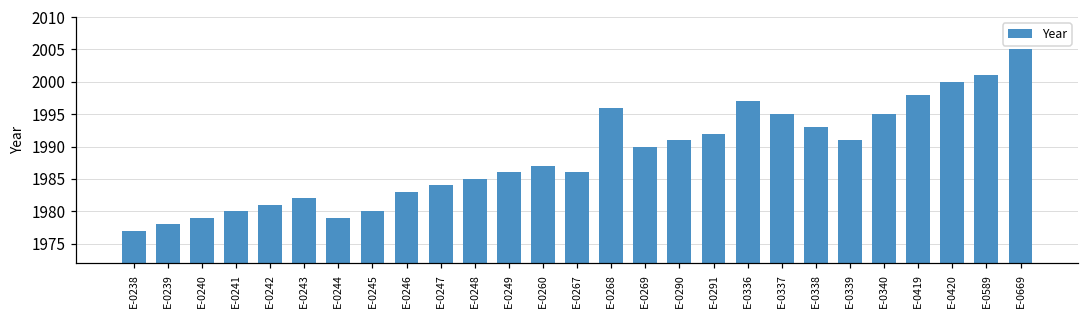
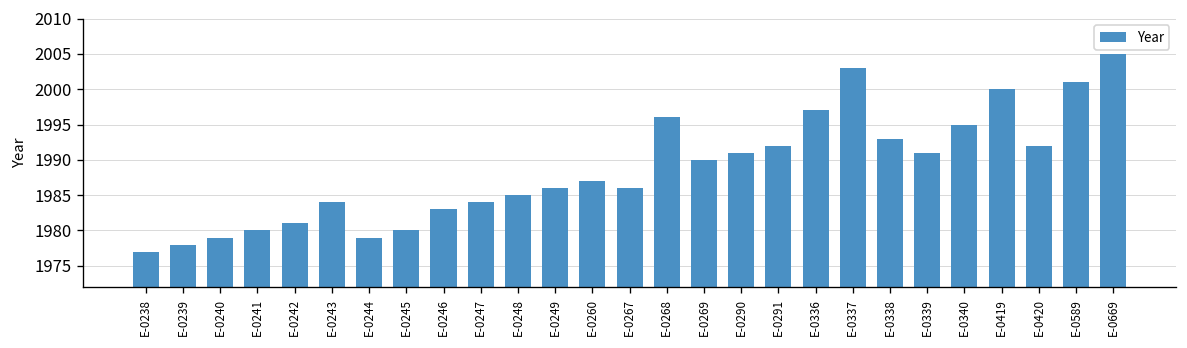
  {
    "E-0238": 1977,
    "E-0239": 1978,
    "E-0240": 1979,
    "E-0241": 1980,
    "E-0242": 1981,
-   "E-0243": 1982,
+   "E-0243": 1984,
    "E-0244": 1979,
    "E-0245": 1980,
    "E-0246": 1983,
    "E-0247": 1984,
    "E-0248": 1985,
    "E-0249": 1986,
    "E-0260": 1987,
    "E-0267": 1986,
    "E-0268": 1996,
    "E-0269": 1990,
    "E-0290": 1991,
    "E-0291": 1992,
    "E-0336": 1997,
-   "E-0337": 1995,
+   "E-0337": 2003,
    "E-0338": 1993,
    "E-0339": 1991,
    "E-0340": 1995,
-   "E-0419": 1998,
-   "E-0420": 2000,
+   "E-0419": 2000,
+   "E-0420": 1992,
    "E-0589": 2001,
    "E-0669": 2005
  }
